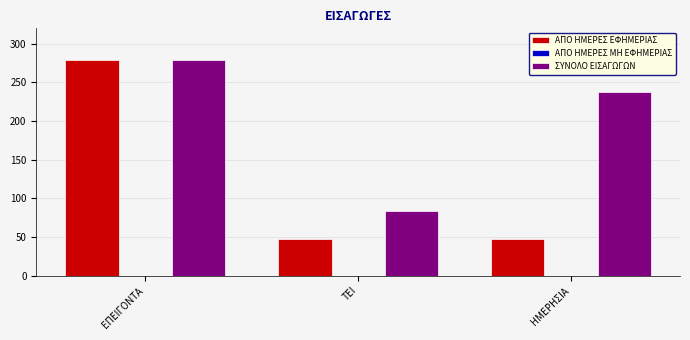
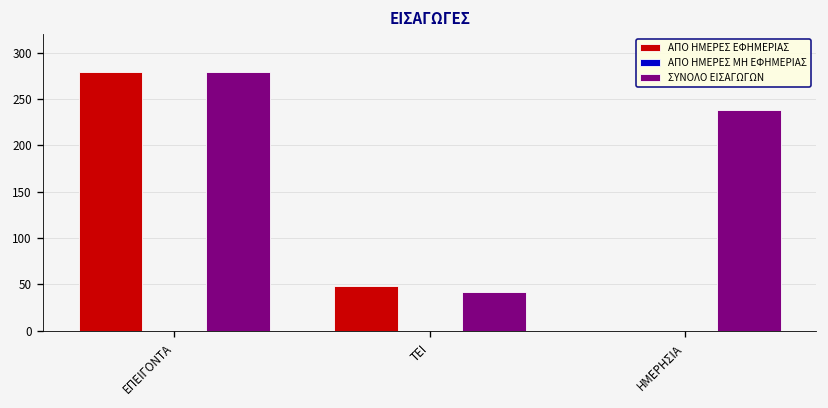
  {
    "ΑΠΟ ΗΜΕΡΕΣ ΕΦΗΜΕΡΙΑΣ": {
      "ΕΠΕΙΓΟΝΤΑ": 280,
      "ΤΕΙ": 50,
-     "ΗΜΕΡΗΣΙΑ": 50
+     "ΗΜΕΡΗΣΙΑ": 0
    },
    "ΑΠΟ ΗΜΕΡΕΣ ΜΗ ΕΦΗΜΕΡΙΑΣ": {
      "ΕΠΕΙΓΟΝΤΑ": 0,
      "ΤΕΙ": 0,
      "ΗΜΕΡΗΣΙΑ": 0
    },
    "ΣΥΝΟΛΟ ΕΙΣΑΓΩΓΩΝ": {
      "ΕΠΕΙΓΟΝΤΑ": 280,
-     "ΤΕΙ": 80,
+     "ΤΕΙ": 40,
      "ΗΜΕΡΗΣΙΑ": 240
    }
  }
